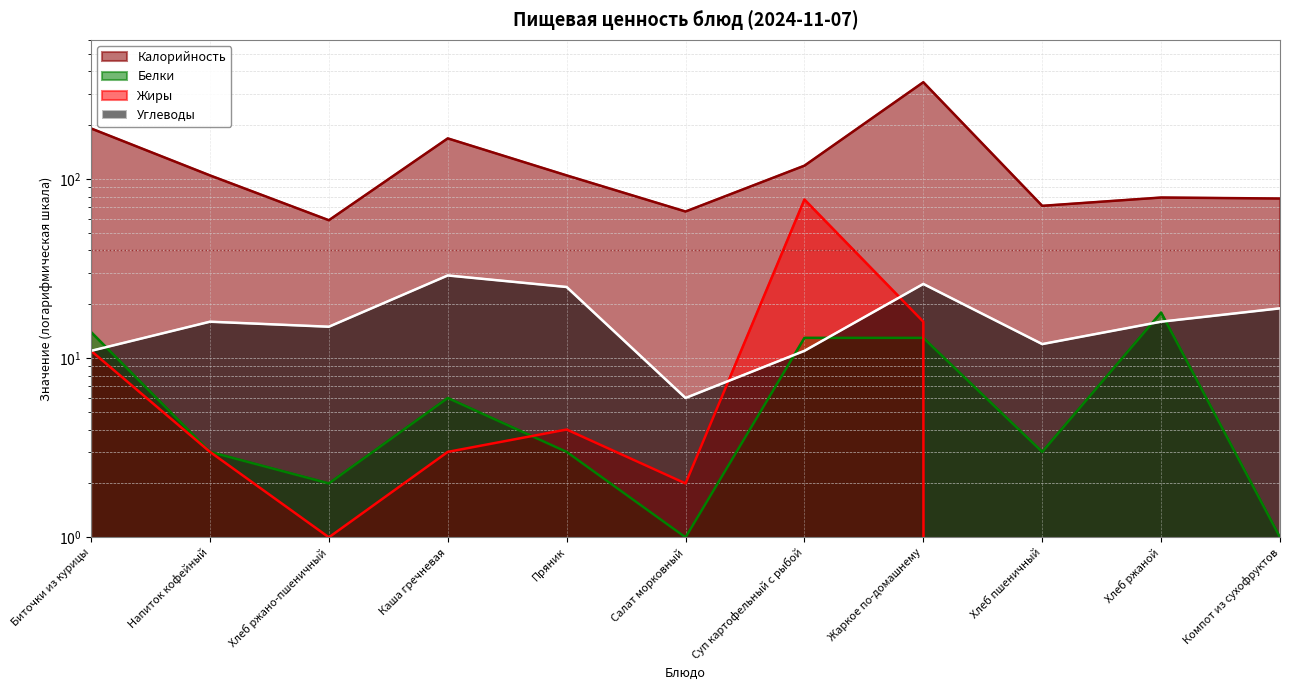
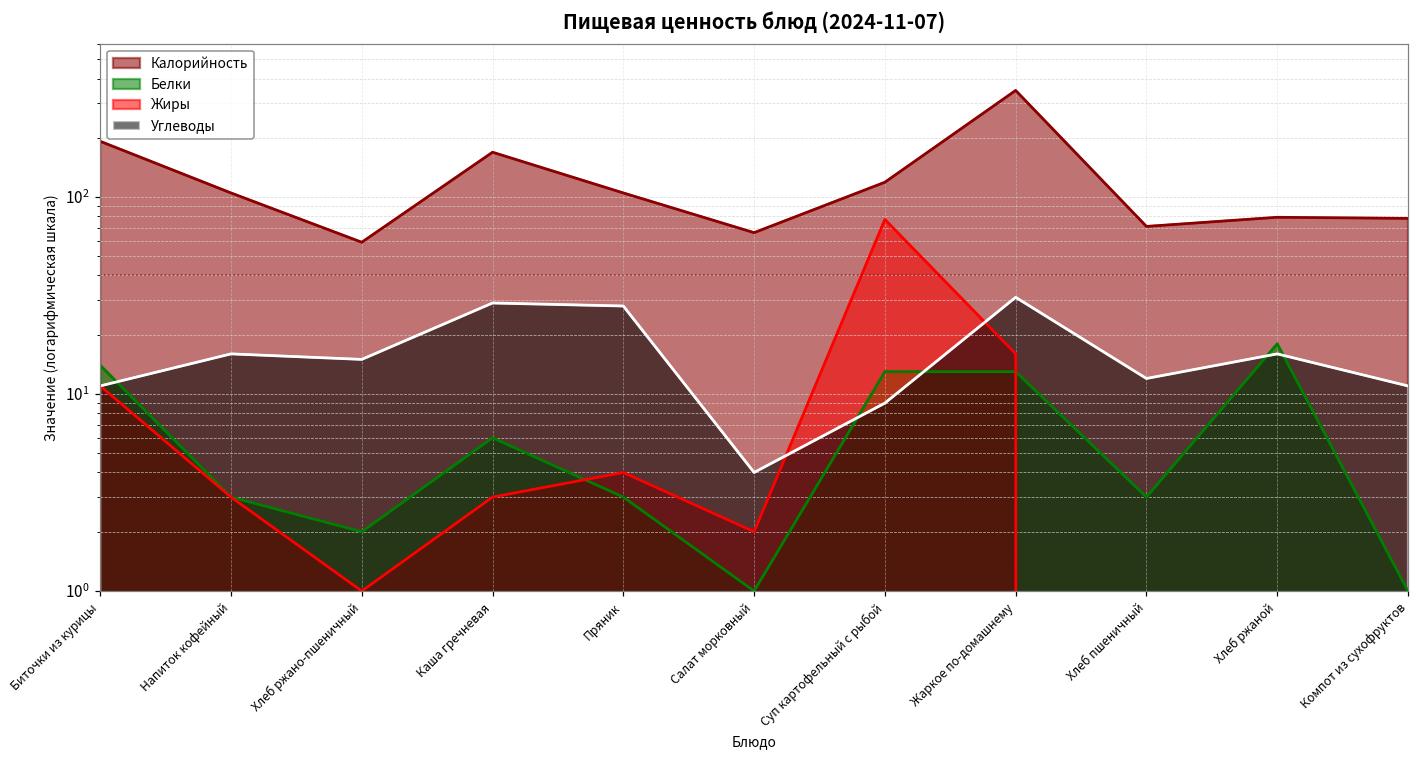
  {
    "Калорийность": {
      "Биточки из курицы": 190,
      "Напиток кофейный": 110,
      "Хлеб ржано-пшеничный": 59,
      "Каша гречневая": 170,
      "Пряник": 110,
      "Салат морковный": 66,
      "Суп картофельный с рыбой": 120,
      "Жаркое по-домашнему": 350,
      "Хлеб пшеничный": 71,
      "Хлеб ржаной": 80,
      "Компот из сухофруктов": 80
    },
    "Белки": {
      "Биточки из курицы": 14,
      "Хлеб ржано-пшеничный": 2,
      "Каша гречневая": 6,
      "Пряник": 3,
      "Салат морковный": 1,
      "Суп картофельный с рыбой": 13,
      "Жаркое по-домашнему": 13,
      "Хлеб пшеничный": 3,
      "Хлеб ржаной": 18,
      "Компот из сухофруктов": 1
    },
    "Жиры": {
      "Хлеб ржано-пшеничный": 1,
      "Каша гречневая": 3,
      "Пряник": 4,
      "Салат морковный": 2,
      "Суп картофельный с рыбой": 77,
      "Жаркое по-домашнему": 16
    },
    "Углеводы": {
      "Напиток кофейный": 16,
      "Хлеб ржано-пшеничный": 15,
      "Каша гречневая": 29,
-     "Пряник": 25,
-     "Салат морковный": 6,
-     "Суп картофельный с рыбой": 11,
-     "Жаркое по-домашнему": 26,
+     "Пряник": 28,
+     "Салат морковный": 4,
+     "Суп картофельный с рыбой": 9,
+     "Жаркое по-домашнему": 31,
      "Хлеб пшеничный": 12,
      "Хлеб ржаной": 16,
-     "Компот из сухофруктов": 19
+     "Компот из сухофруктов": 11
    }
  }
